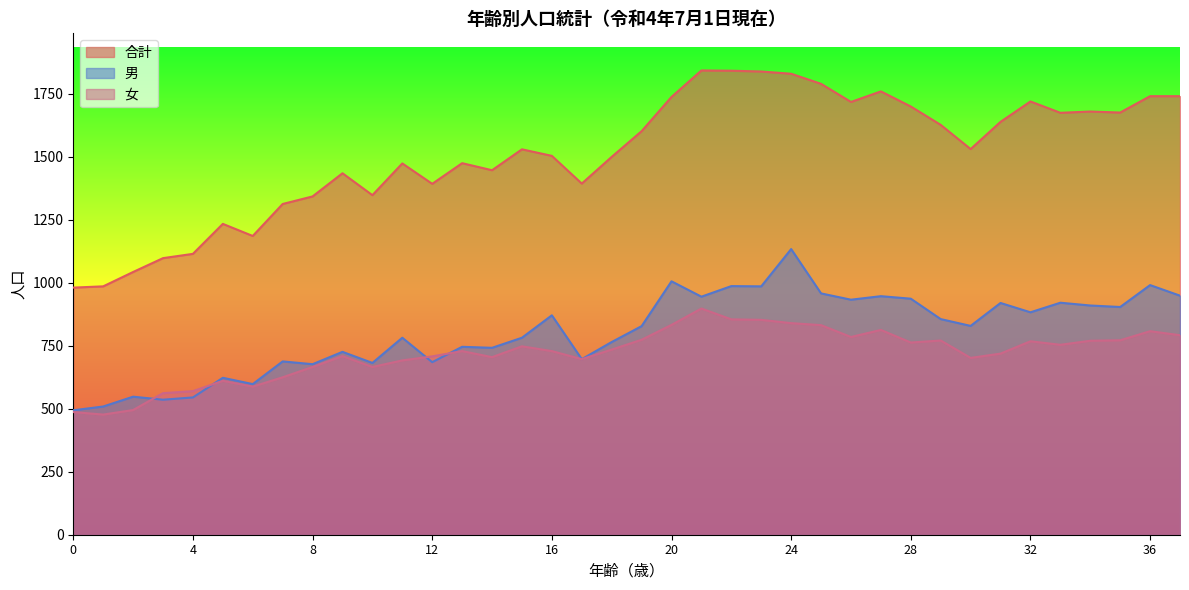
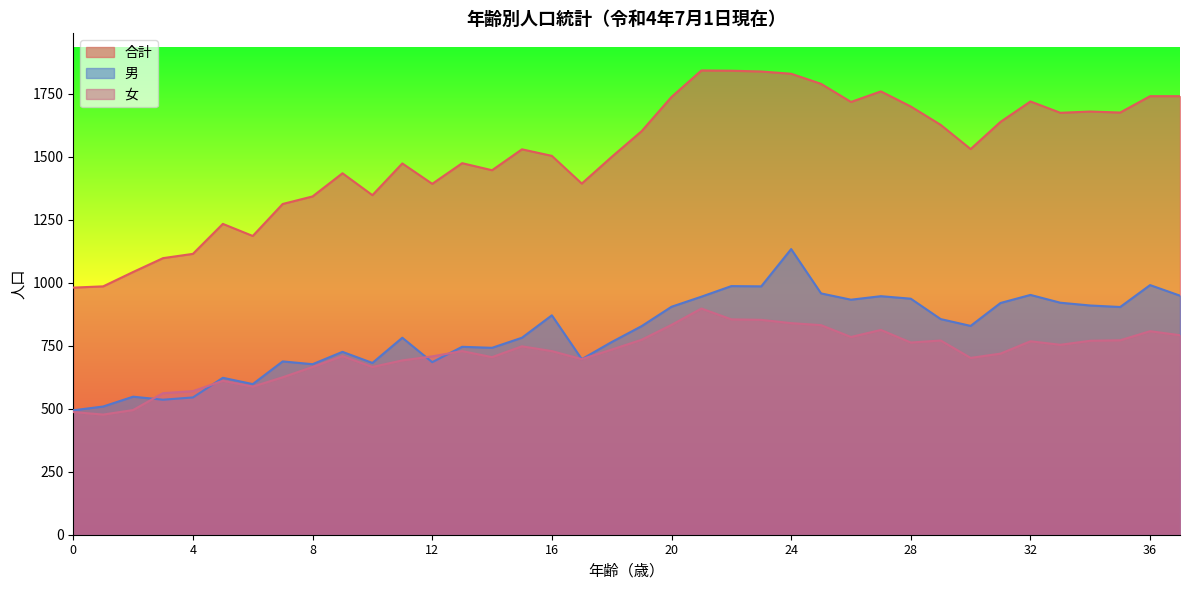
  {
    "男": {
      "4": 550,
      "8": 680,
      "12": 690,
      "16": 870,
-     "20": 1010,
+     "20": 910,
      "24": 1130,
      "28": 940,
-     "32": 880,
+     "32": 950,
      "36": 990
    }
  }
